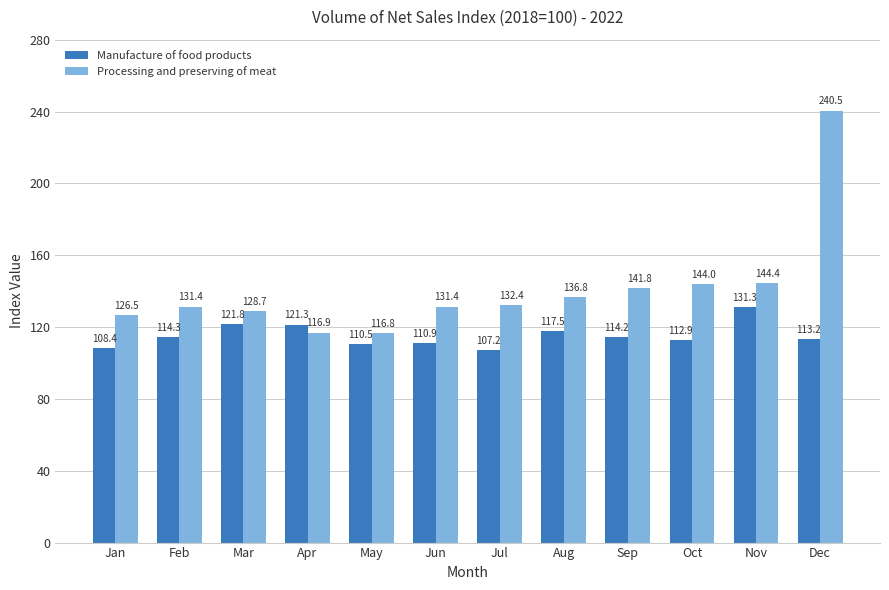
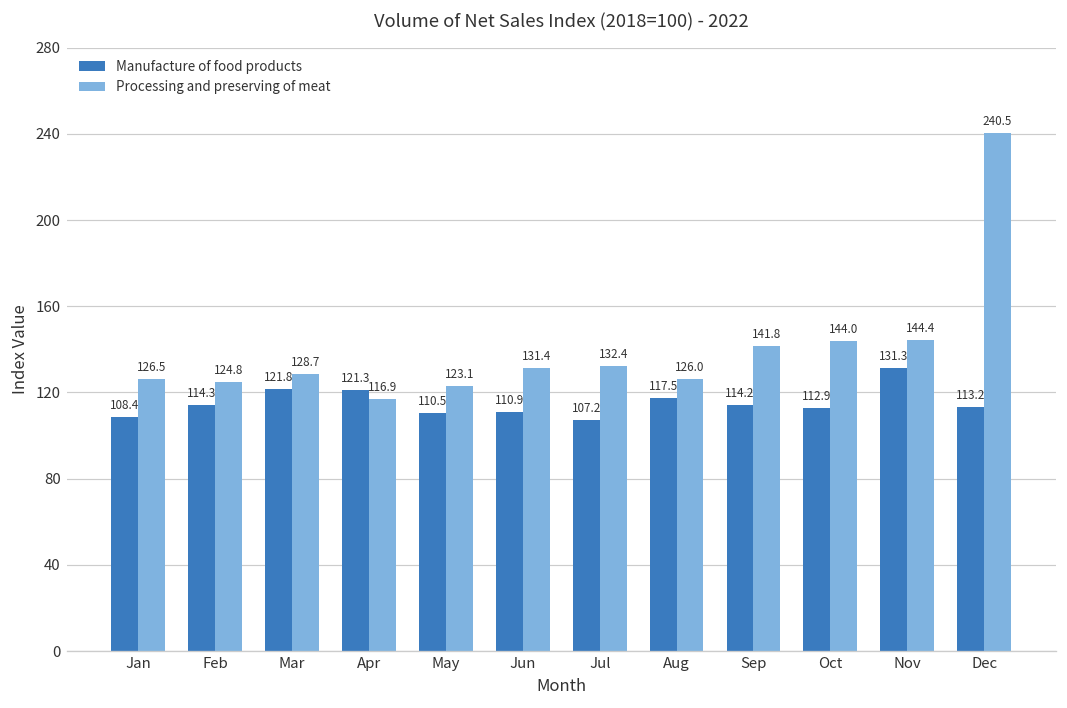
  {
    "Manufacture of food products": {
      "Jan": 108.4,
      "Feb": 114.3,
      "Mar": 121.8,
      "Apr": 121.3,
      "May": 110.5,
      "Jun": 110.9,
      "Jul": 107.2,
      "Aug": 117.5,
      "Sep": 114.2,
      "Oct": 112.9,
      "Nov": 131.3,
      "Dec": 113.2
    },
    "Processing and preserving of meat": {
      "Jan": 126.5,
-     "Feb": 131.4,
+     "Feb": 124.8,
      "Mar": 128.7,
      "Apr": 116.9,
-     "May": 116.8,
+     "May": 123.1,
      "Jun": 131.4,
      "Jul": 132.4,
-     "Aug": 136.8,
+     "Aug": 126.0,
      "Sep": 141.8,
      "Oct": 144.0,
      "Nov": 144.4,
      "Dec": 240.5
    }
  }
